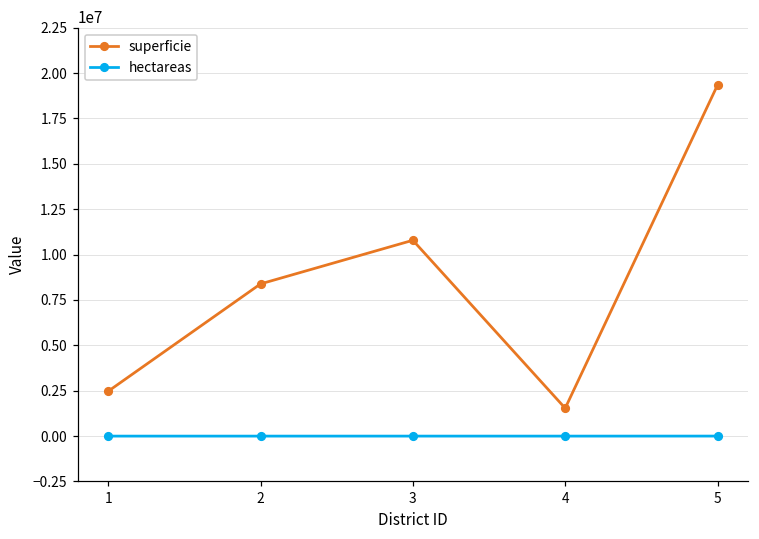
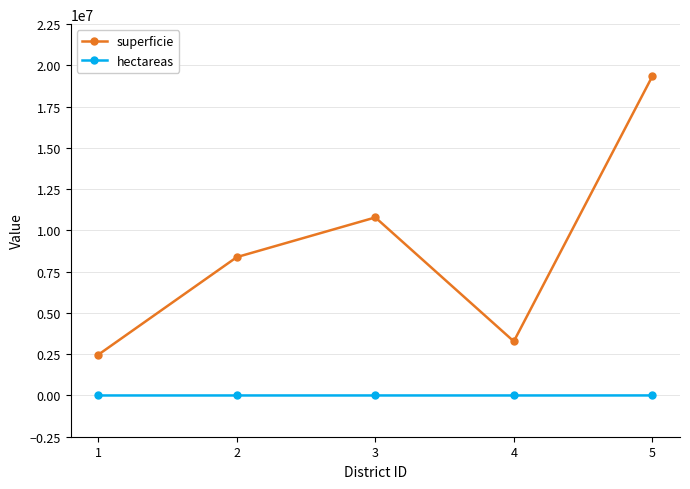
  {
    "superficie": {
      "1": 2500000,
      "2": 8400000,
      "3": 10800000,
-     "4": 1500000,
+     "4": 3300000,
      "5": 19300000
    },
    "hectareas": {
      "1": 0,
      "2": 0,
      "3": 0,
      "4": 0,
      "5": 0
    }
  }
